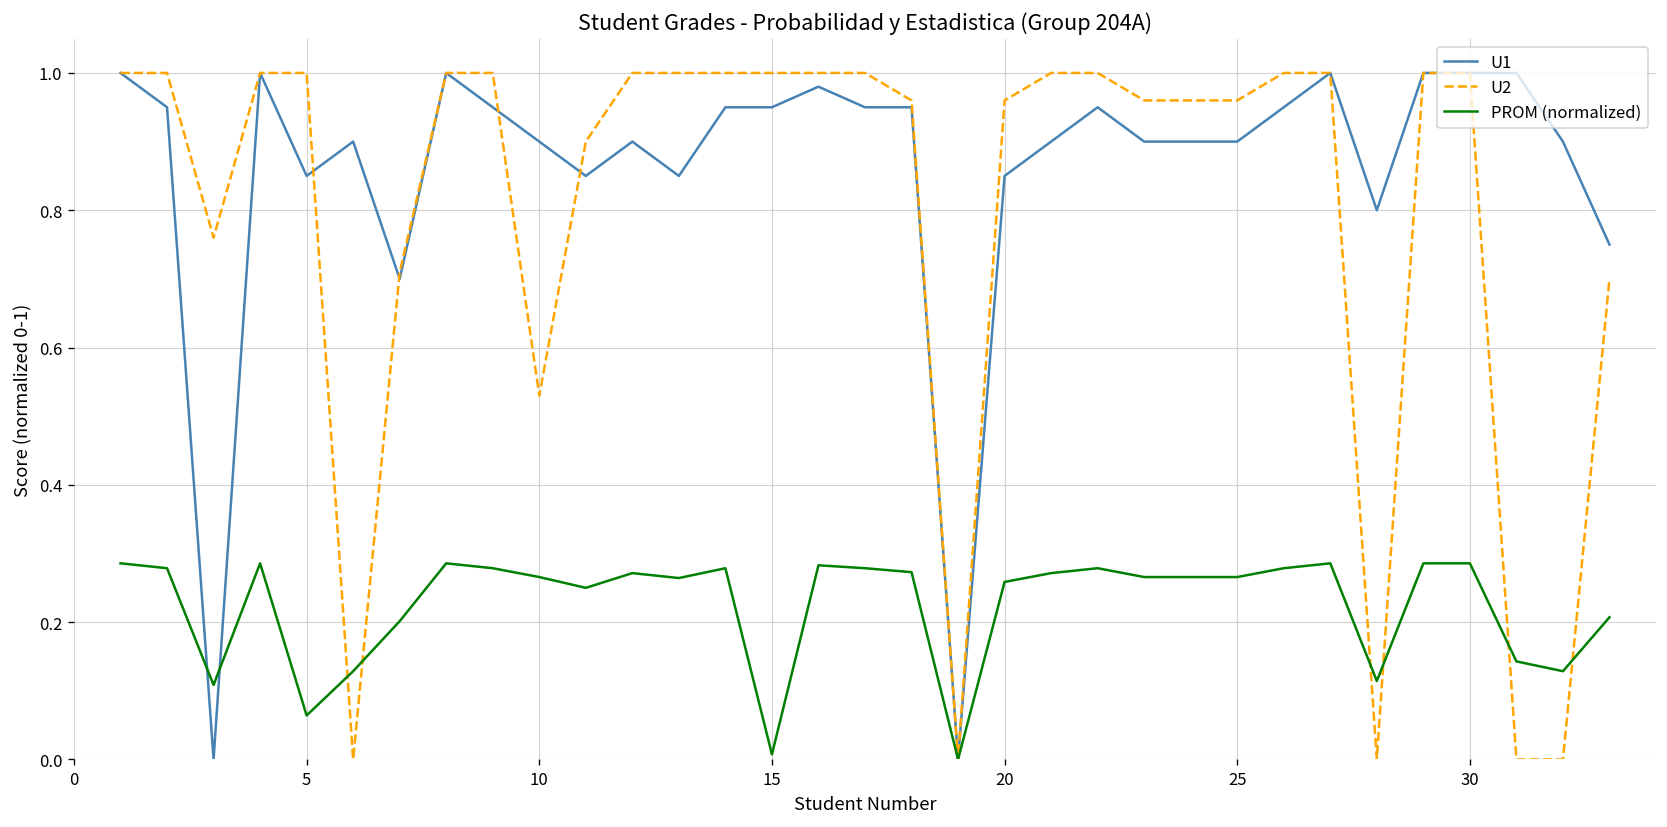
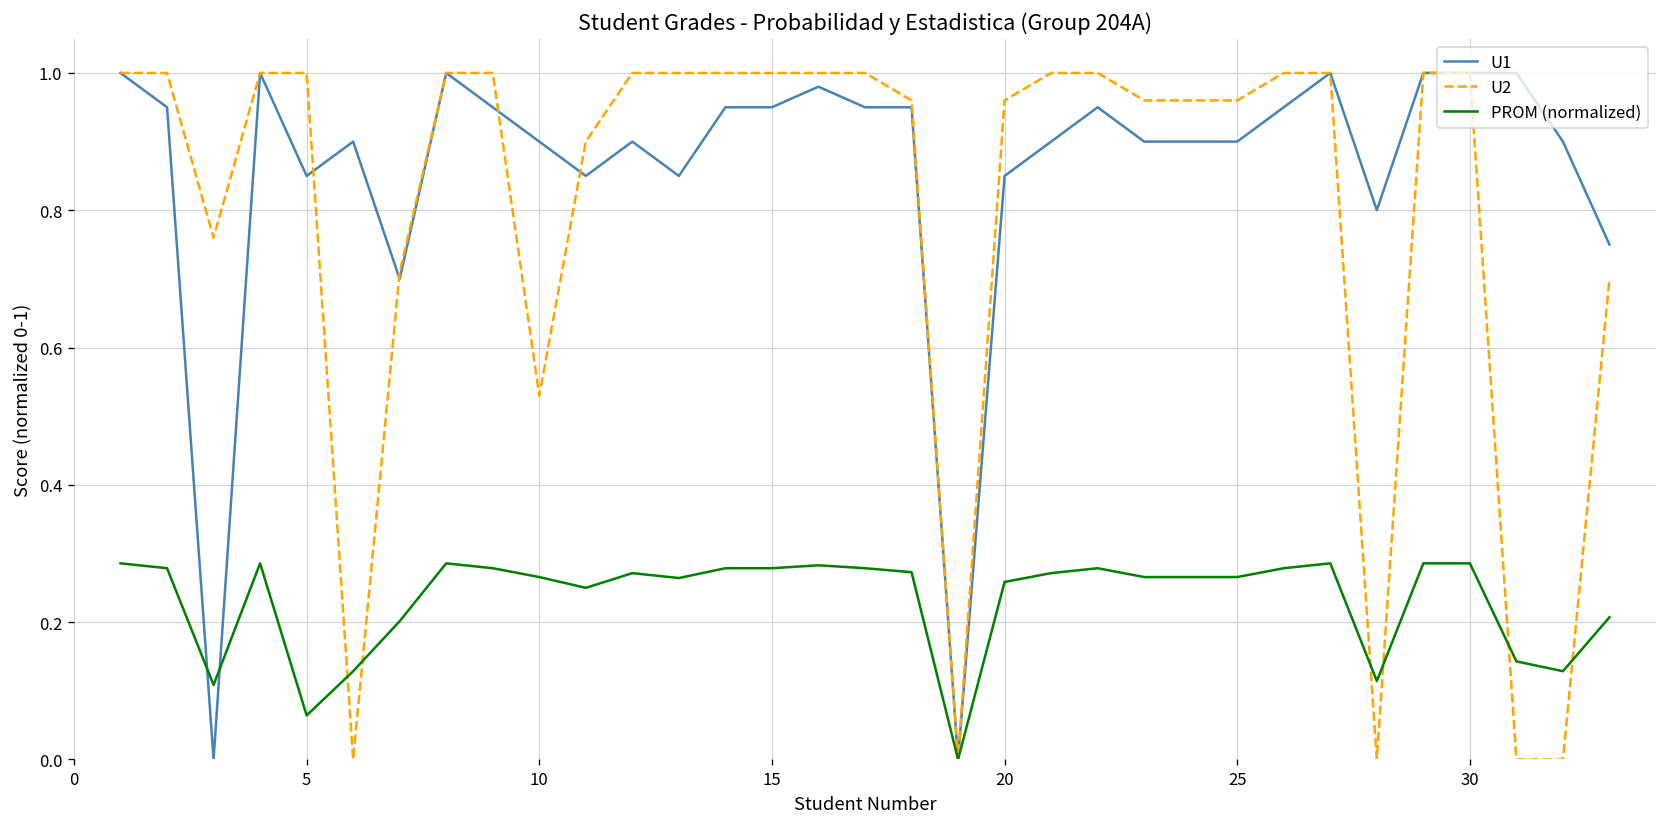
  {
    "U1": {
      "5": 0.85,
      "10": 0.90,
      "15": 0.95,
      "20": 0.85,
      "25": 0.90
    },
    "U2": {
      "5": 1.00,
      "10": 0.53,
      "15": 1.00,
      "20": 0.96,
      "25": 0.96
    },
    "PROM (normalized)": {
      "5": 0.06,
      "10": 0.27,
-     "15": 0.01,
+     "15": 0.28,
      "20": 0.26,
      "25": 0.27,
      "30": 0.29
    }
  }
